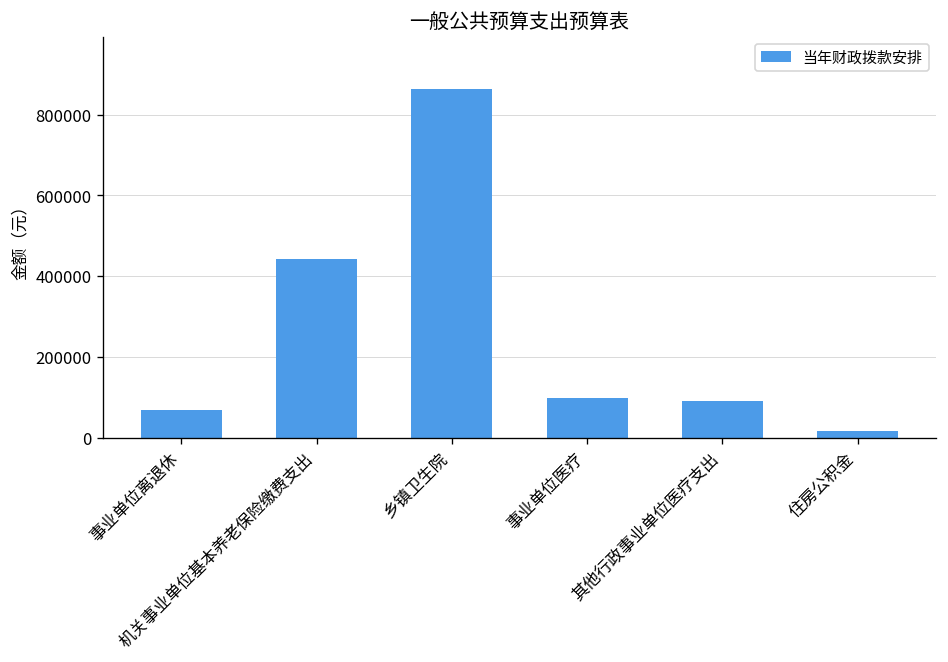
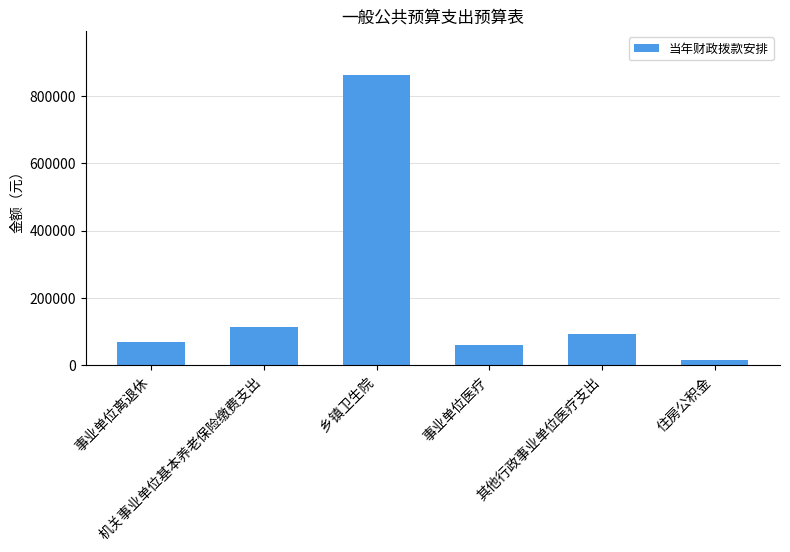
  {
    "事业单位离退休": 70000,
-   "机关事业单位基本养老保险缴费支出": 440000,
+   "机关事业单位基本养老保险缴费支出": 120000,
    "乡镇卫生院": 860000,
-   "事业单位医疗": 100000,
+   "事业单位医疗": 60000,
    "其他行政事业单位医疗支出": 90000,
    "住房公积金": 20000
  }
